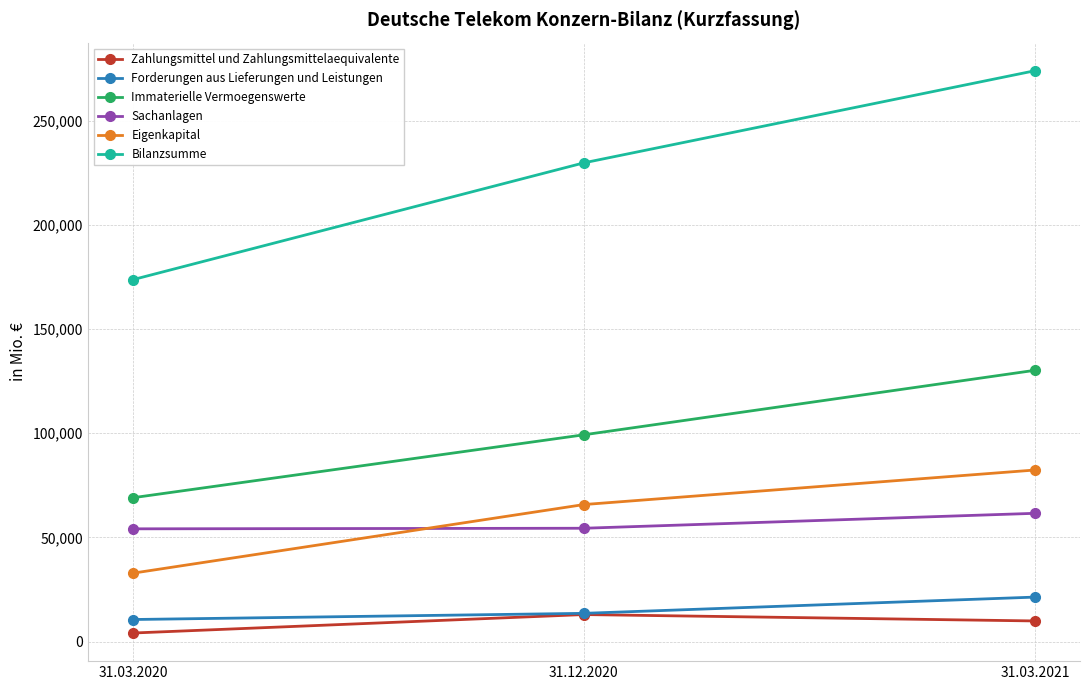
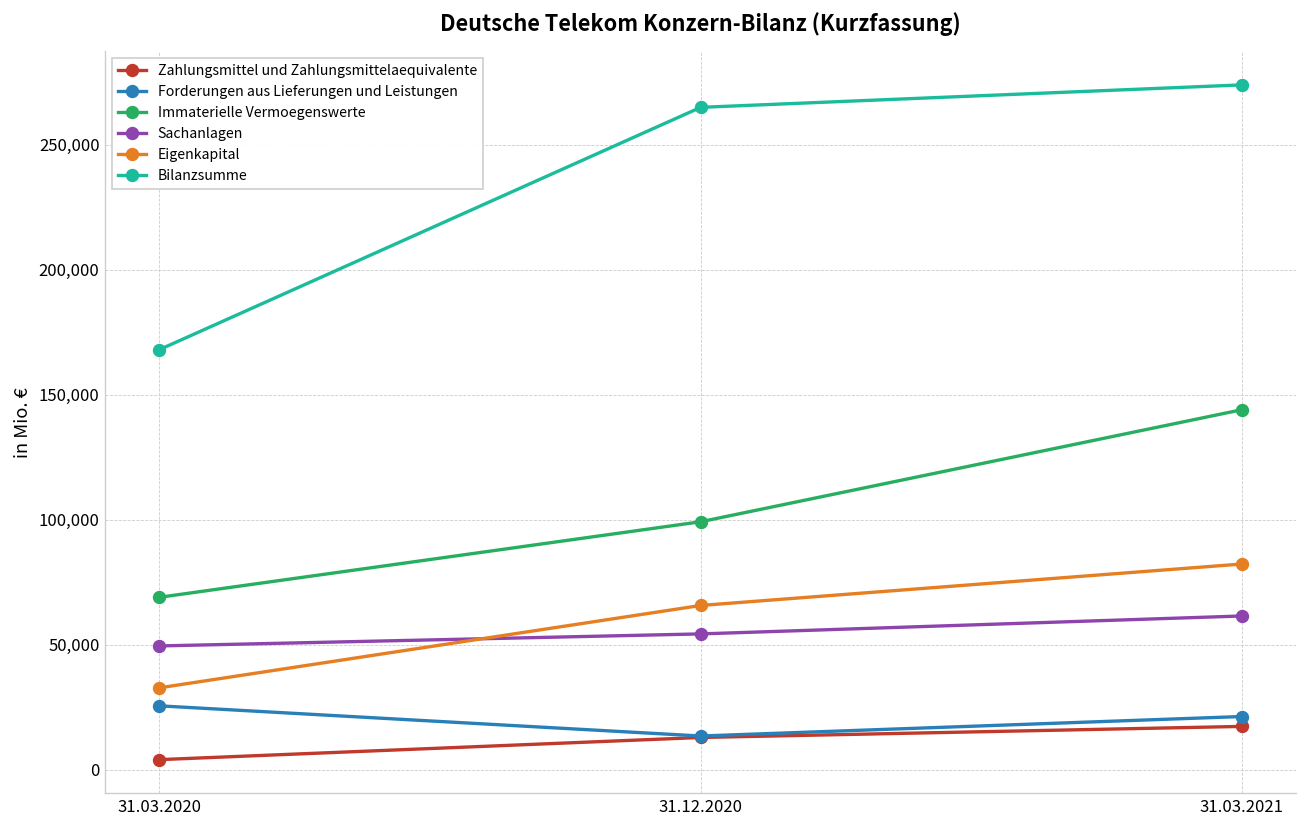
  {
    "Zahlungsmittel und Zahlungsmittelaequivalente": {
      "31.03.2020": "4,000",
-     "31.03.2021": "10,000"
+     "31.03.2021": "17,000"
    },
    "Forderungen aus Lieferungen und Leistungen": {
-     "31.03.2020": "11,000",
+     "31.03.2020": "26,000",
      "31.03.2021": "21,000"
    },
    "Immaterielle Vermoegenswerte": {
      "31.03.2020": "69,000",
      "31.12.2020": "99,000",
-     "31.03.2021": "130,000"
+     "31.03.2021": "144,000"
    },
    "Sachanlagen": {
-     "31.03.2020": "54,000",
+     "31.03.2020": "50,000",
      "31.12.2020": "54,000",
      "31.03.2021": "62,000"
    },
    "Eigenkapital": {
      "31.03.2020": "33,000",
      "31.12.2020": "66,000",
      "31.03.2021": "82,000"
    },
    "Bilanzsumme": {
-     "31.03.2020": "174,000",
-     "31.12.2020": "230,000",
+     "31.03.2020": "168,000",
+     "31.12.2020": "265,000",
      "31.03.2021": "274,000"
    }
  }
